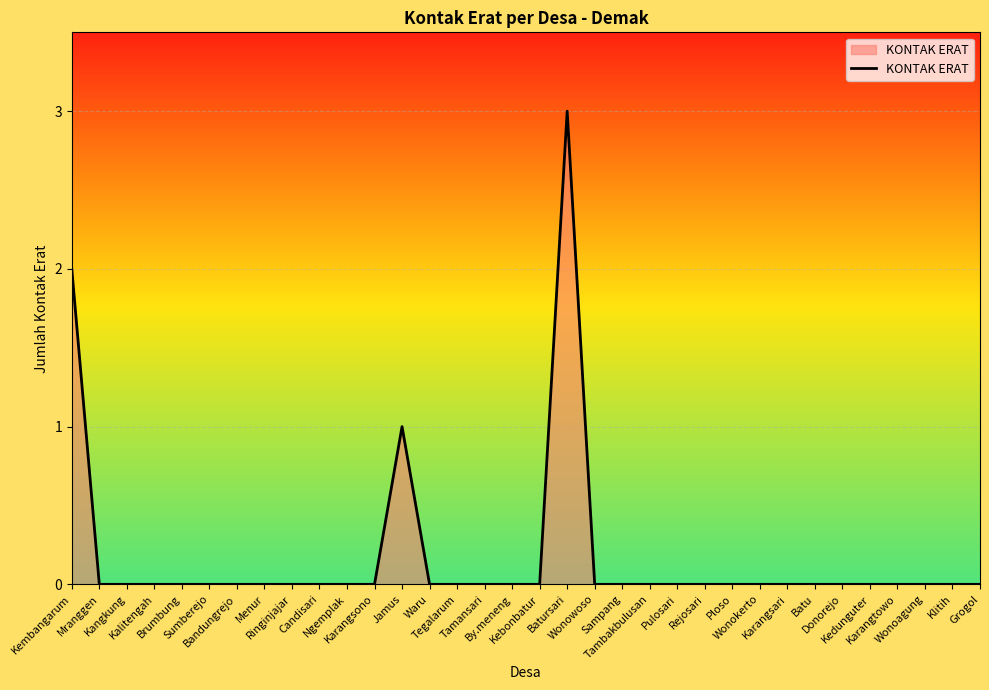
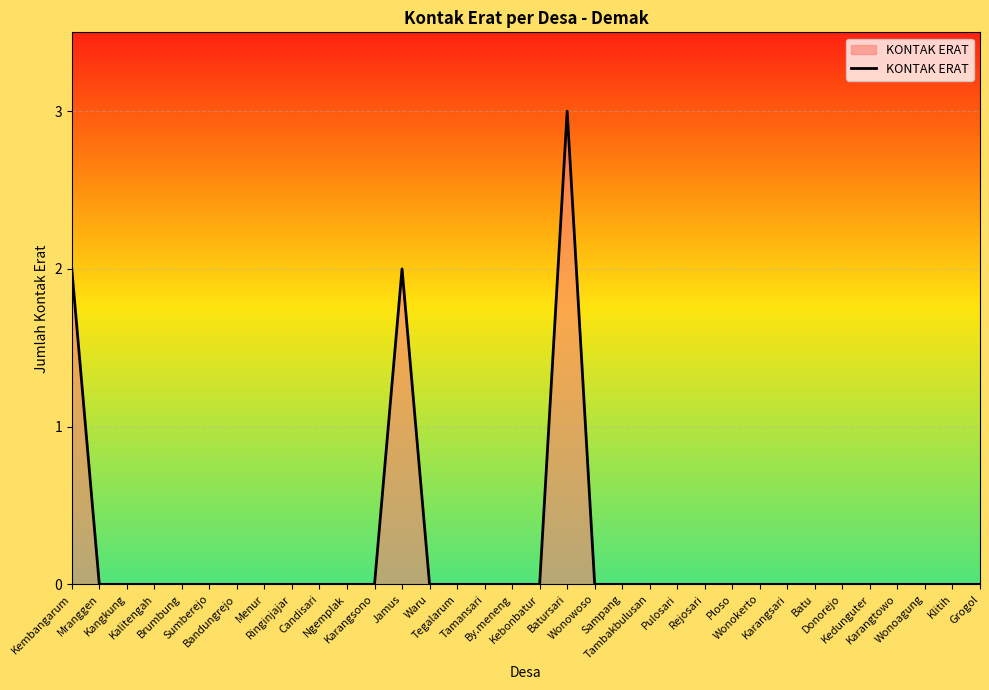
  {
    "Kembangarum": 2,
    "Mranggen": 0,
    "Kangkung": 0,
    "Kalitengah": 0,
    "Brumbung": 0,
    "Sumberejo": 0,
    "Bandungrejo": 0,
    "Menur": 0,
    "Ringinjajar": 0,
    "Candisari": 0,
    "Ngemplak": 0,
    "Karangsono": 0,
-   "Jamus": 1,
+   "Jamus": 2,
    "Waru": 0,
    "Tegalarum": 0,
    "Tamansari": 0,
    "By.meneng": 0,
    "Kebonbatur": 0,
    "Batursari": 3,
    "Wonowoso": 0,
    "Sampang": 0,
    "Tambakbulusan": 0,
    "Pulosari": 0,
    "Rejosari": 0,
    "Ploso": 0,
    "Wonokerto": 0,
    "Karangsari": 0,
    "Batu": 0,
    "Donorejo": 0,
    "Kedunguter": 0,
    "Karangtowo": 0,
    "Wonoagung": 0,
    "Klitih": 0,
    "Grogol": 0
  }
